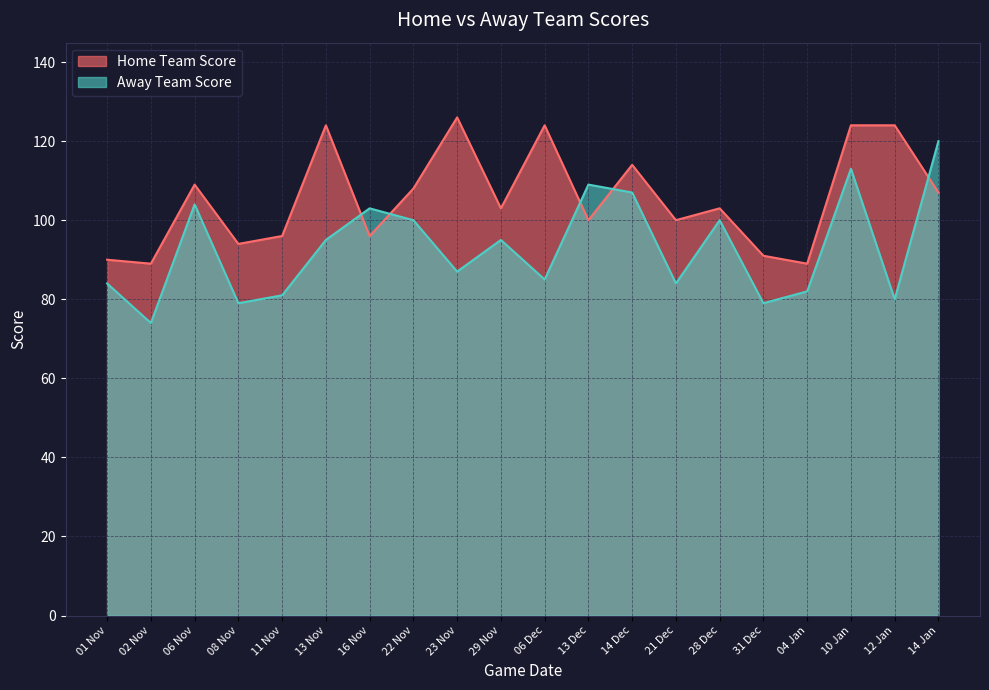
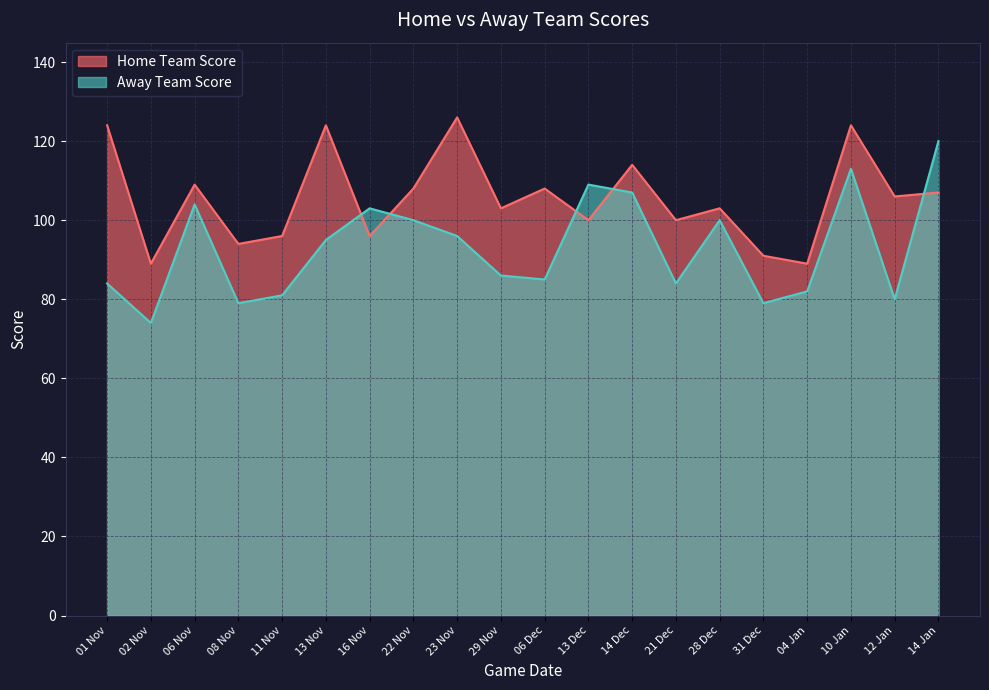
  {
    "Home Team Score": {
-     "01 Nov": 90,
+     "01 Nov": 124,
      "02 Nov": 89,
      "06 Nov": 109,
      "08 Nov": 94,
      "11 Nov": 96,
      "13 Nov": 124,
      "16 Nov": 96,
      "22 Nov": 108,
      "23 Nov": 126,
      "29 Nov": 103,
-     "06 Dec": 124,
+     "06 Dec": 108,
      "13 Dec": 100,
      "14 Dec": 114,
      "21 Dec": 100,
      "28 Dec": 103,
      "31 Dec": 91,
      "04 Jan": 89,
      "10 Jan": 124,
-     "12 Jan": 124,
+     "12 Jan": 106,
      "14 Jan": 107
    },
    "Away Team Score": {
      "01 Nov": 84,
      "02 Nov": 74,
      "06 Nov": 104,
      "08 Nov": 79,
      "11 Nov": 81,
      "13 Nov": 95,
      "16 Nov": 103,
      "22 Nov": 100,
-     "23 Nov": 87,
-     "29 Nov": 95,
+     "23 Nov": 96,
+     "29 Nov": 86,
      "06 Dec": 85,
      "13 Dec": 109,
      "14 Dec": 107,
      "21 Dec": 84,
      "28 Dec": 100,
      "31 Dec": 79,
      "04 Jan": 82,
      "10 Jan": 113,
      "12 Jan": 80,
      "14 Jan": 120
    }
  }
